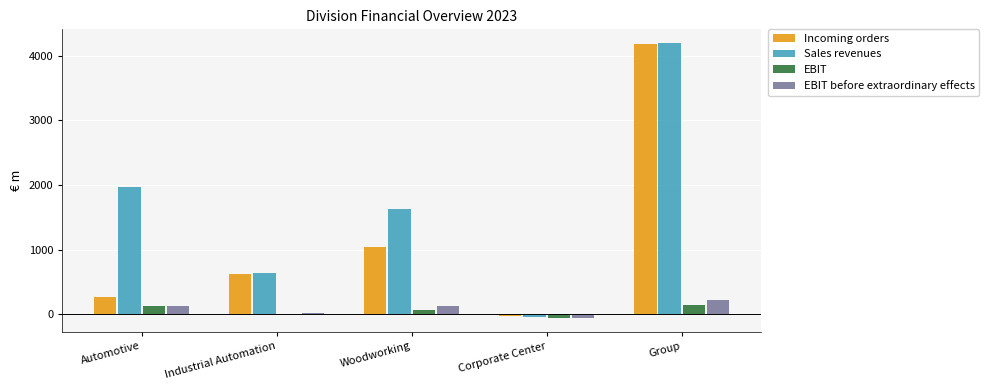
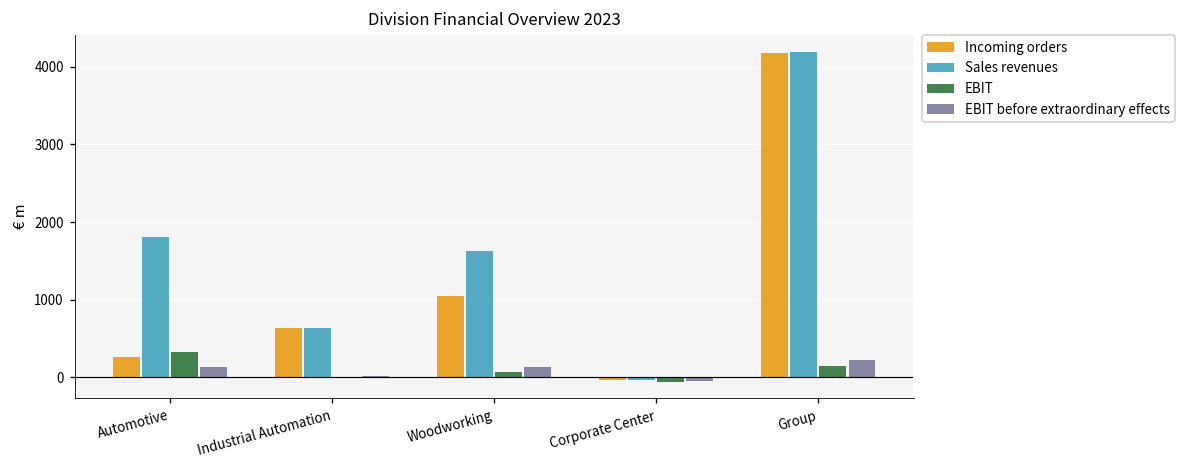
  {
    "Incoming orders": {
      "Automotive": 300,
      "Industrial Automation": 600,
      "Woodworking": 1000,
      "Group": 4200
    },
    "Sales revenues": {
-     "Automotive": 2000,
+     "Automotive": 1800,
      "Industrial Automation": 600,
      "Woodworking": 1600,
      "Corporate Center": 0,
      "Group": 4200
    },
    "EBIT": {
-     "Automotive": 100,
+     "Automotive": 300,
      "Woodworking": 100,
      "Corporate Center": -100,
      "Group": 100
    },
    "EBIT before extraordinary effects": {
      "Automotive": 100,
      "Woodworking": 100,
      "Corporate Center": -100,
      "Group": 200
    }
  }
